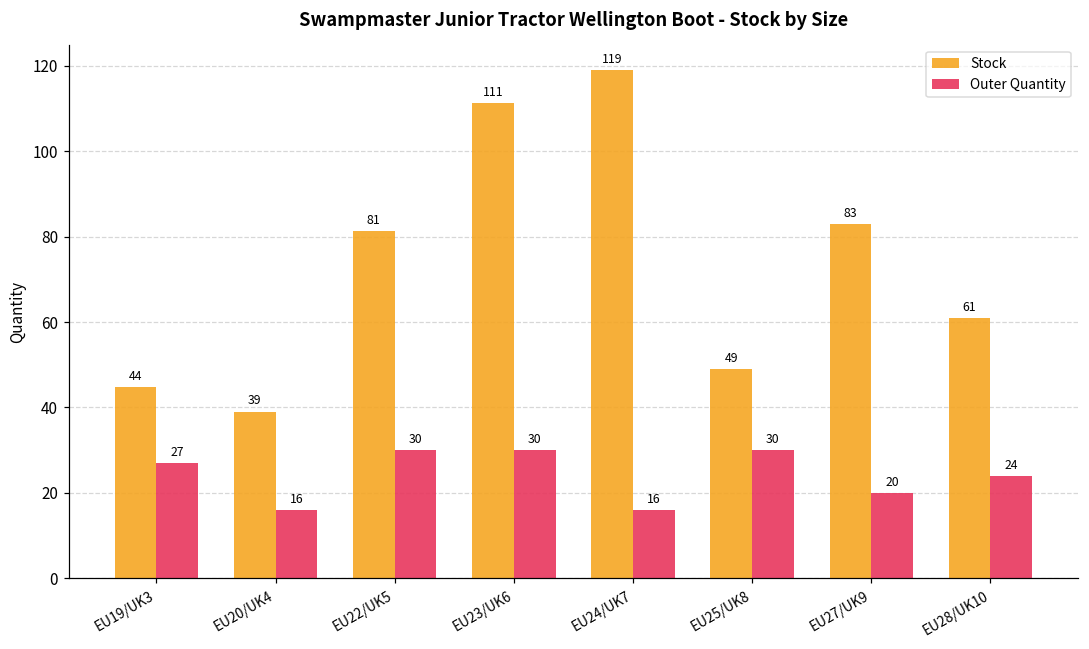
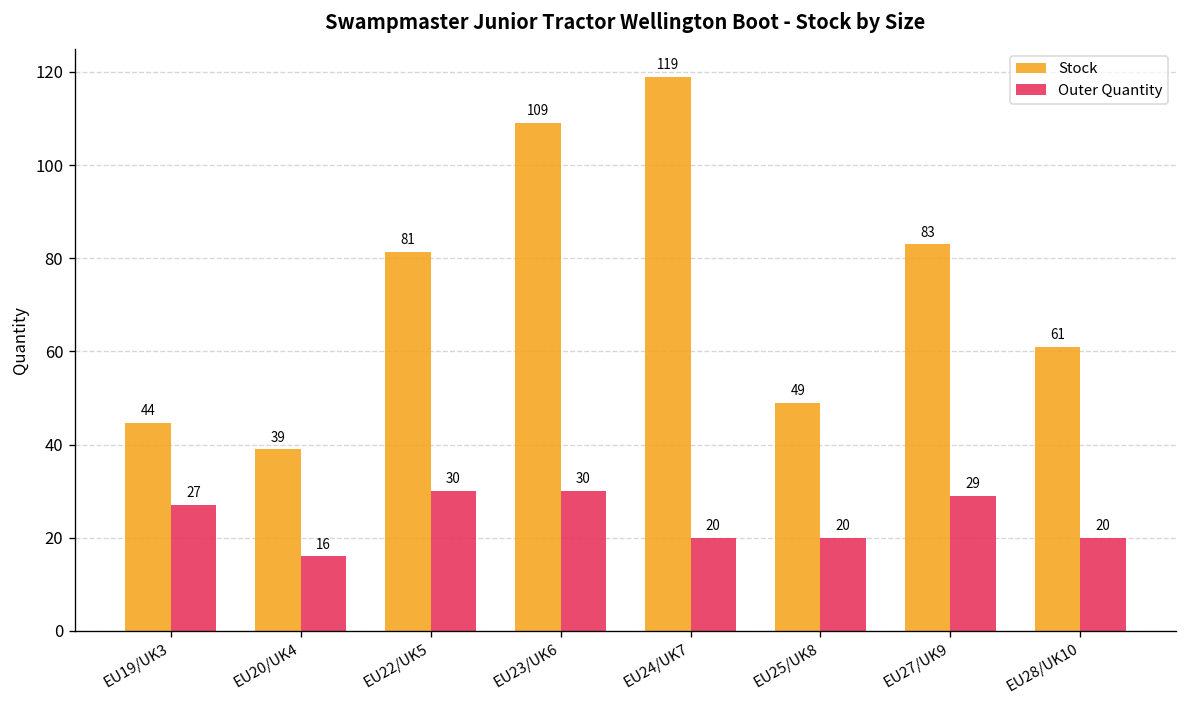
  {
    "Stock": {
      "EU20/UK4": 39,
      "EU22/UK5": 81,
-     "EU23/UK6": 111,
+     "EU23/UK6": 109,
      "EU24/UK7": 119,
      "EU25/UK8": 49,
      "EU27/UK9": 83,
      "EU28/UK10": 61
    },
    "Outer Quantity": {
      "EU19/UK3": 27,
      "EU20/UK4": 16,
      "EU22/UK5": 30,
      "EU23/UK6": 30,
-     "EU24/UK7": 16,
-     "EU25/UK8": 30,
-     "EU27/UK9": 20,
-     "EU28/UK10": 24
+     "EU24/UK7": 20,
+     "EU25/UK8": 20,
+     "EU27/UK9": 29,
+     "EU28/UK10": 20
    }
  }
